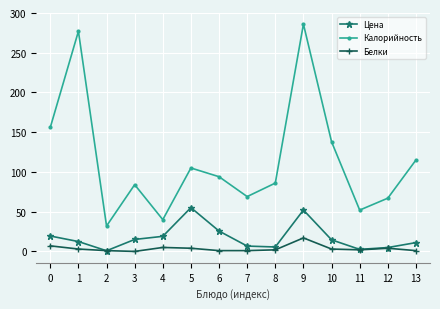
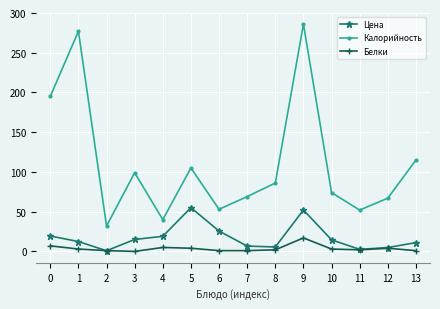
  {
    "Калорийность": {
-     "0": 160,
+     "0": 200,
      "1": 280,
      "2": 30,
-     "3": 80,
+     "3": 100,
      "4": 40,
      "5": 110,
-     "6": 90,
+     "6": 50,
      "7": 70,
      "8": 90,
      "9": 290,
-     "10": 140,
+     "10": 70,
      "11": 50,
      "12": 70,
      "13": 120
    }
  }
